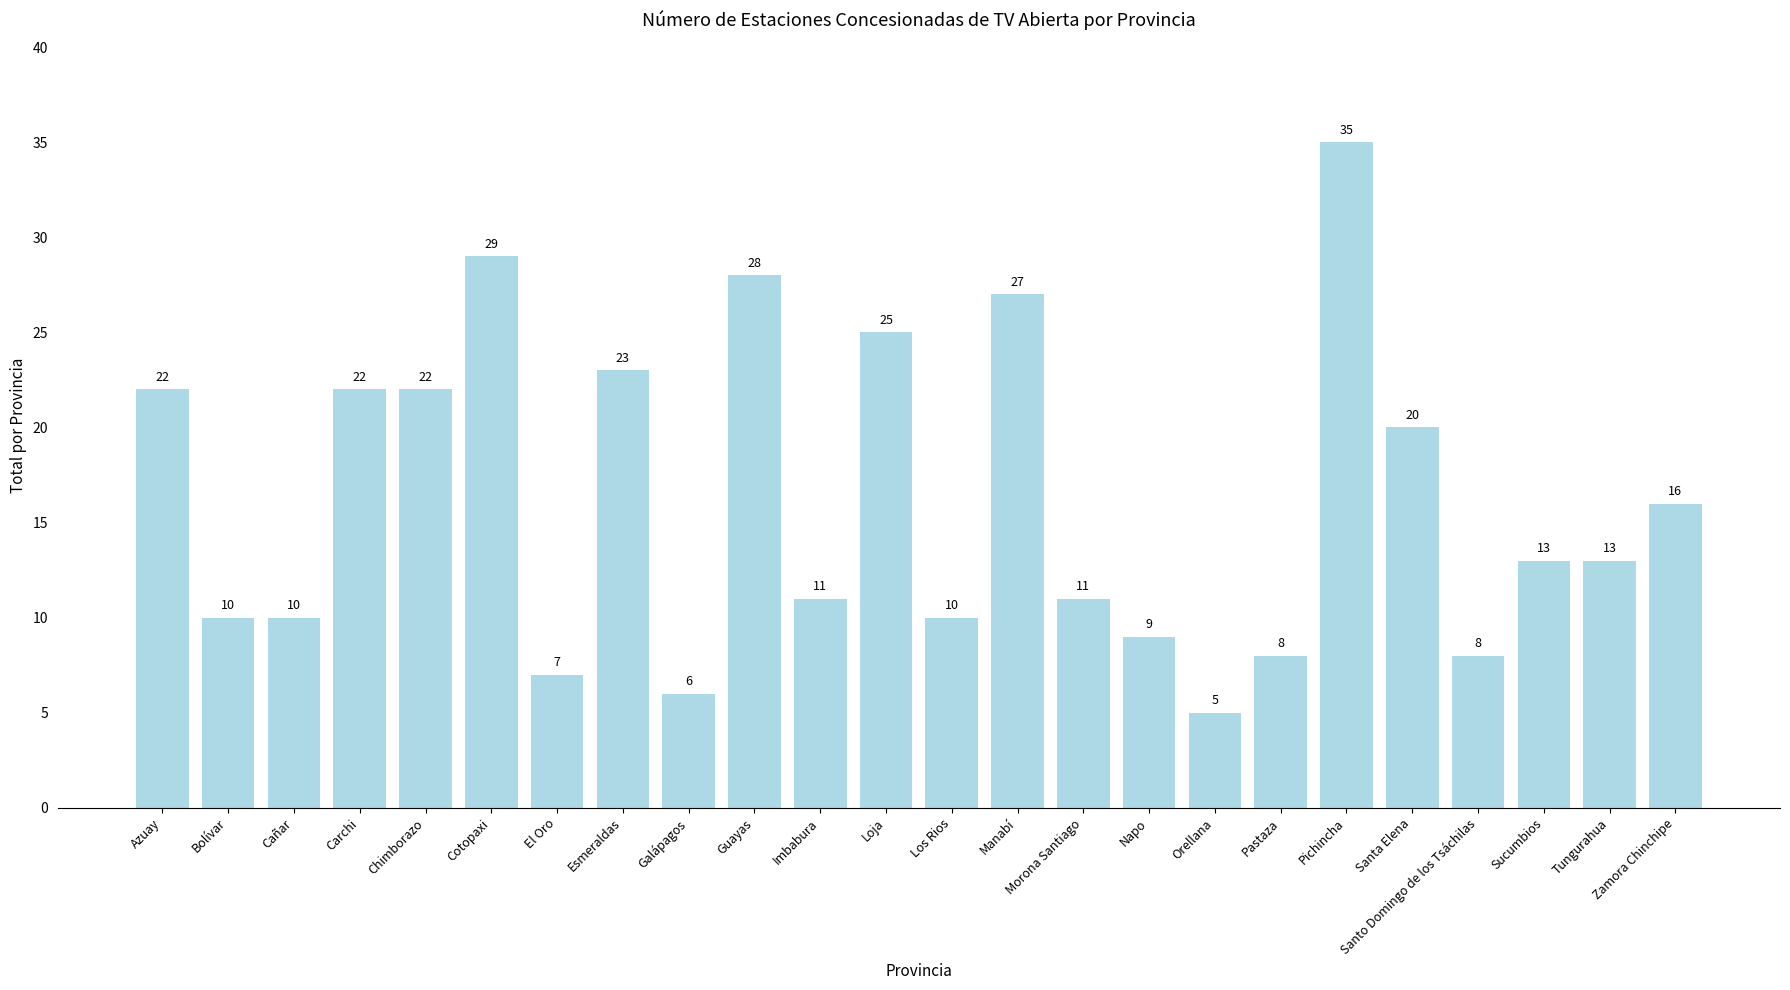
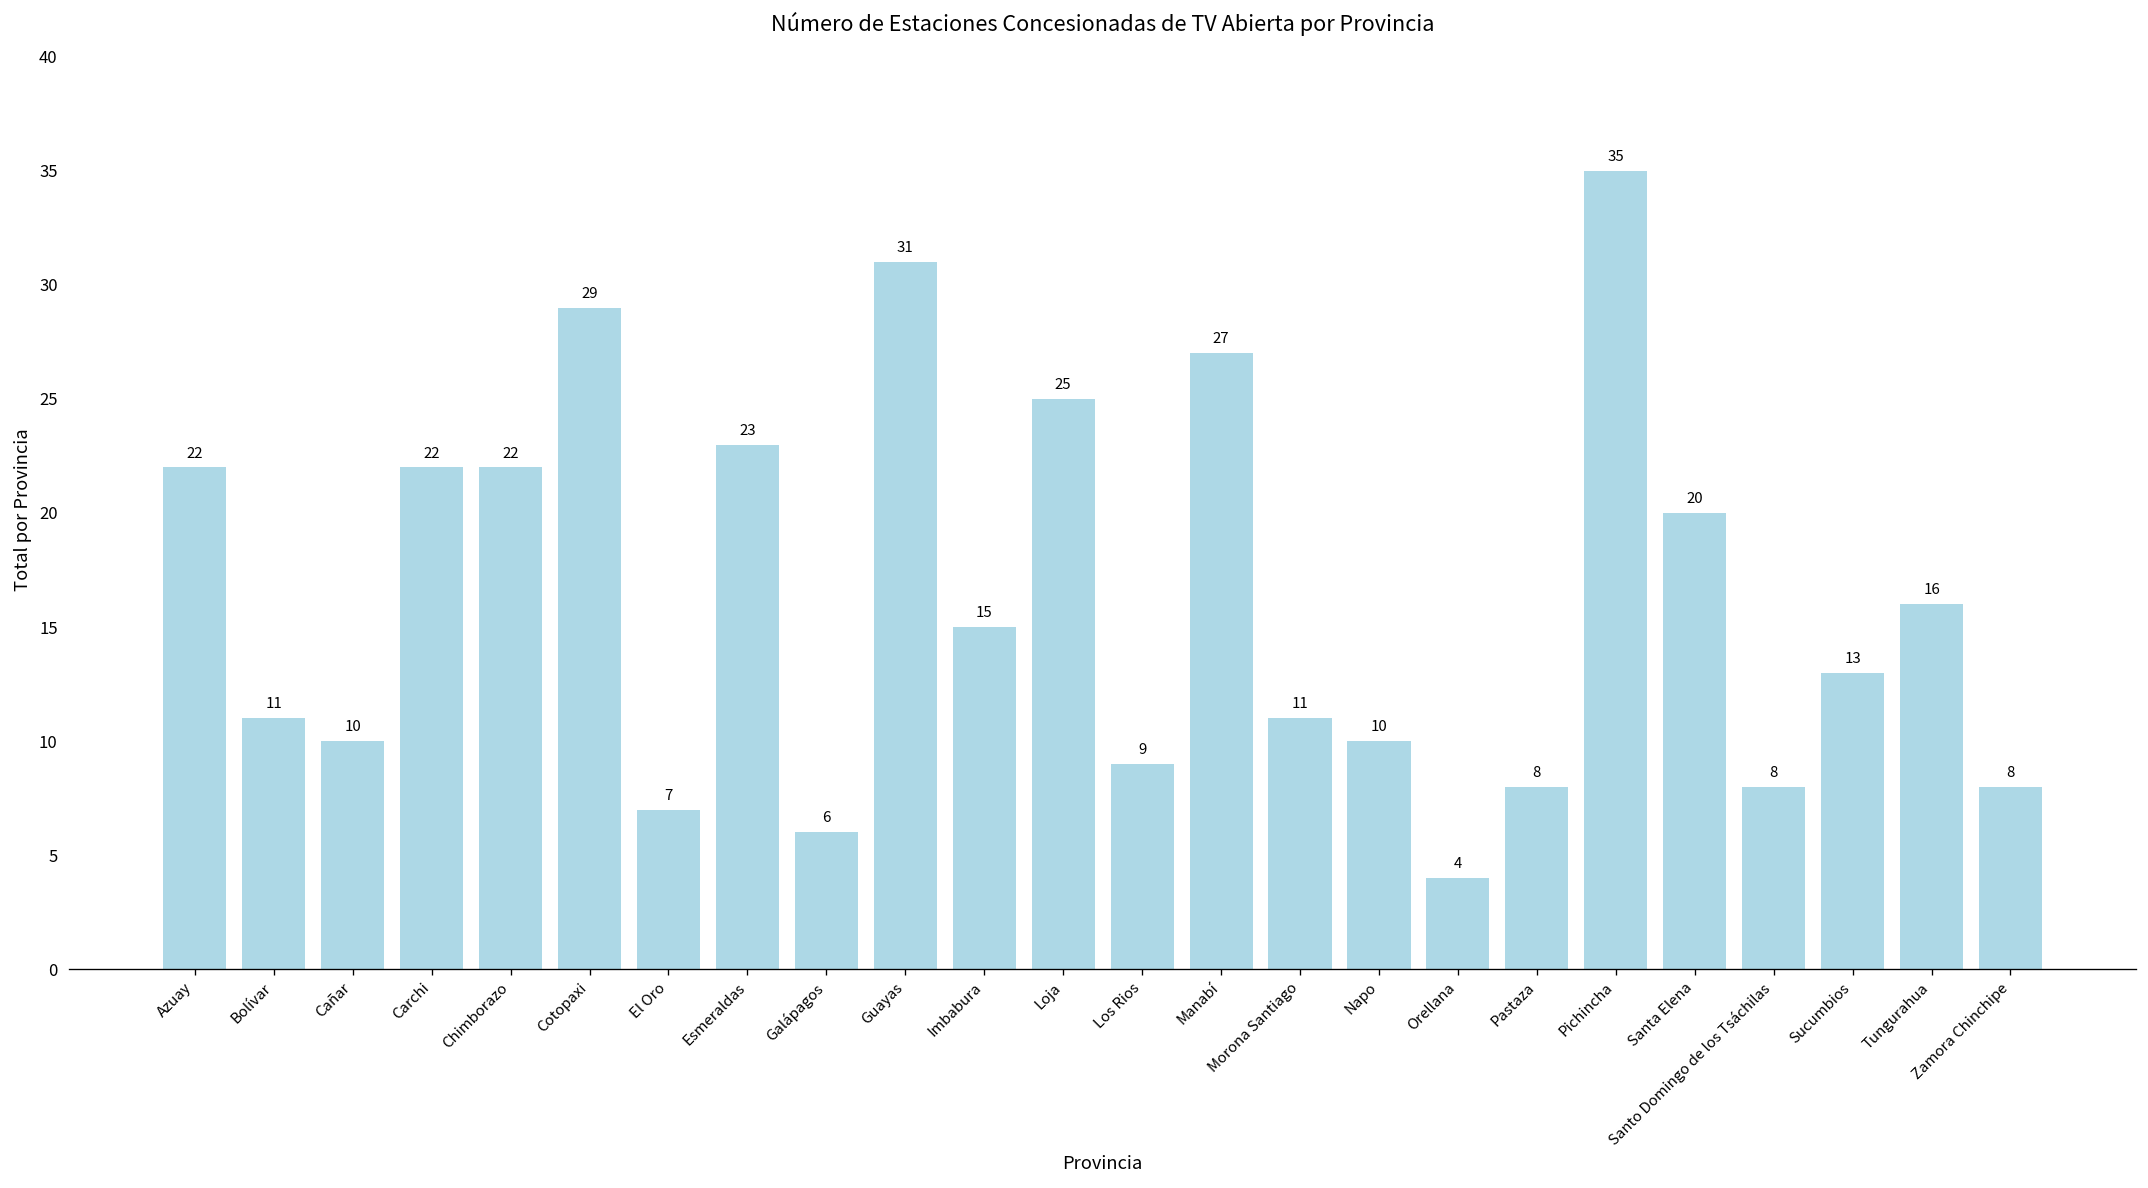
  {
    "Azuay": 22,
-   "Bolívar": 10,
+   "Bolívar": 11,
    "Cañar": 10,
    "Carchi": 22,
    "Chimborazo": 22,
    "Cotopaxi": 29,
    "El Oro": 7,
    "Esmeraldas": 23,
    "Galápagos": 6,
-   "Guayas": 28,
-   "Imbabura": 11,
+   "Guayas": 31,
+   "Imbabura": 15,
    "Loja": 25,
-   "Los Rios": 10,
+   "Los Rios": 9,
    "Manabí": 27,
    "Morona Santiago": 11,
-   "Napo": 9,
-   "Orellana": 5,
+   "Napo": 10,
+   "Orellana": 4,
    "Pastaza": 8,
    "Pichincha": 35,
    "Santa Elena": 20,
    "Santo Domingo de los Tsáchilas": 8,
    "Sucumbios": 13,
-   "Tungurahua": 13,
-   "Zamora Chinchipe": 16
+   "Tungurahua": 16,
+   "Zamora Chinchipe": 8
  }
